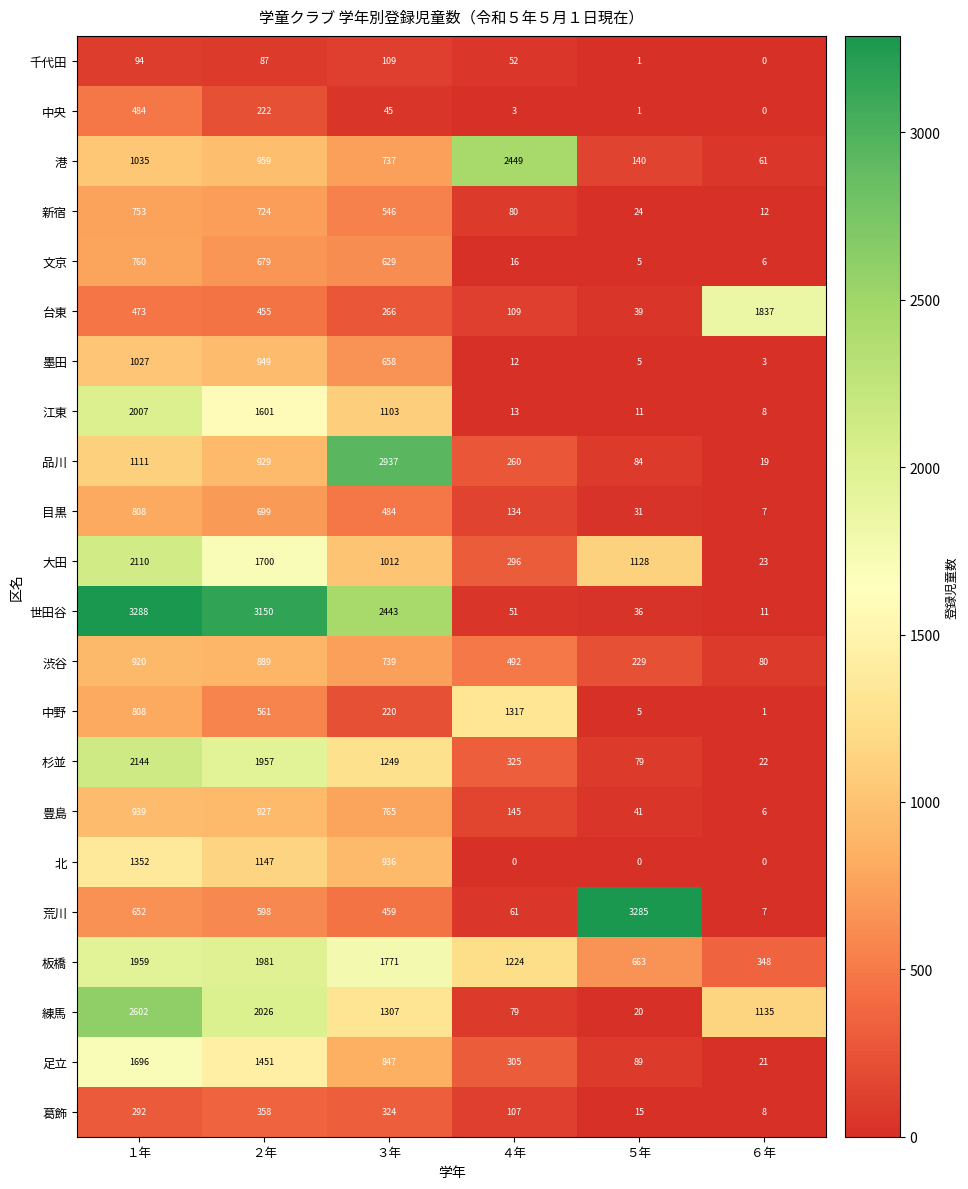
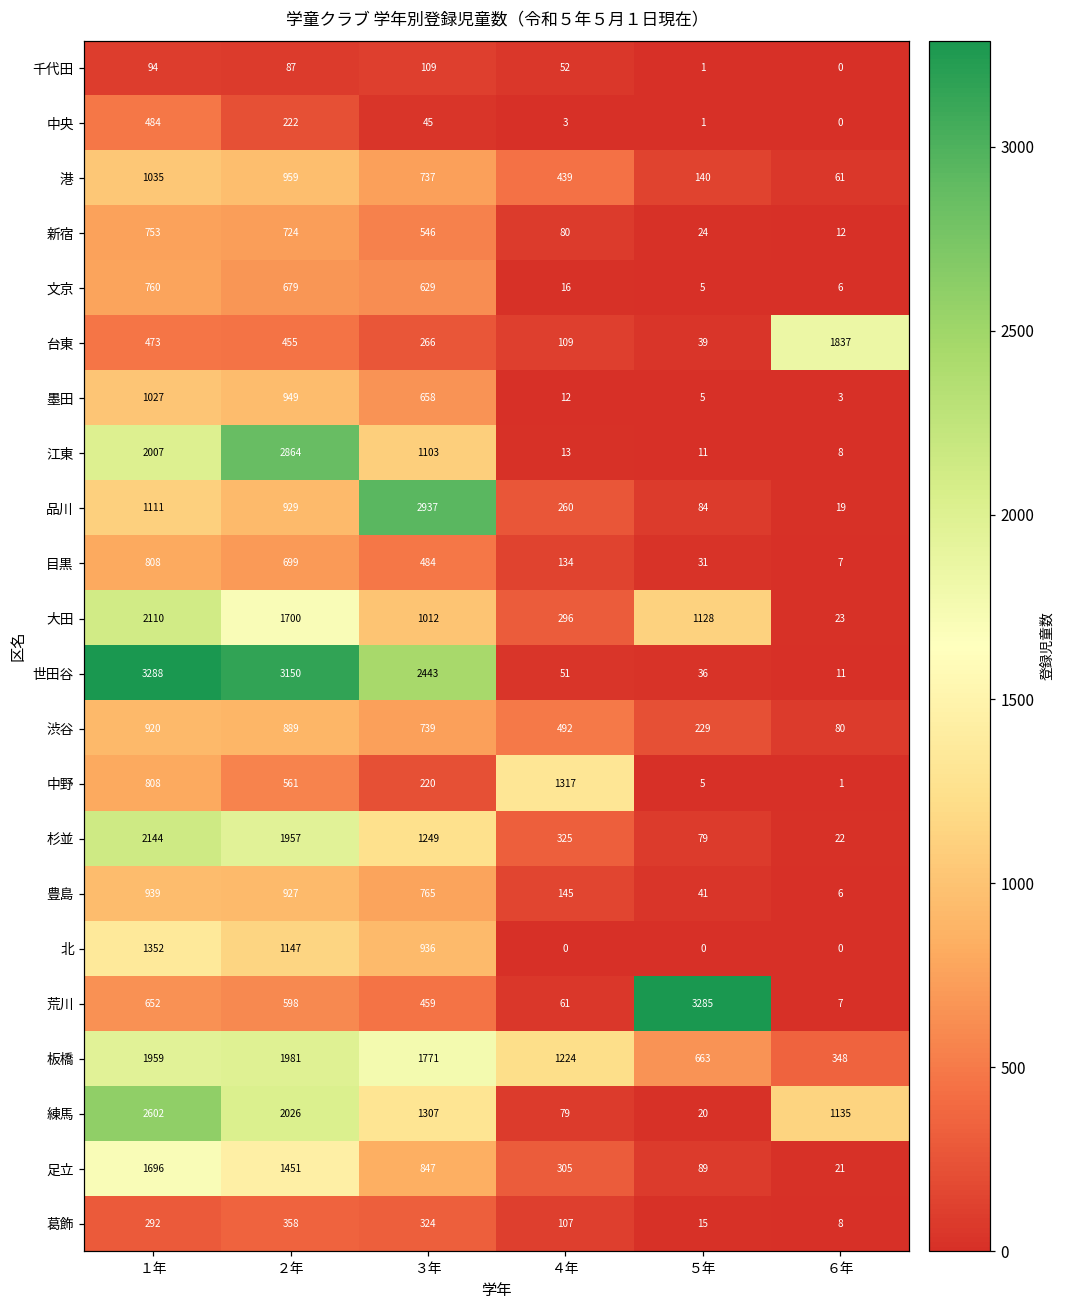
  {
    "千代田": {
      "１年": 94,
      "２年": 87,
      "３年": 109,
      "４年": 52,
      "５年": 1,
      "６年": 0
    },
    "中央": {
      "１年": 484,
      "２年": 222,
      "３年": 45,
      "４年": 3,
      "５年": 1,
      "６年": 0
    },
    "港": {
      "１年": 1035,
      "２年": 959,
      "３年": 737,
-     "４年": 2449,
+     "４年": 439,
      "５年": 140,
      "６年": 61
    },
    "新宿": {
      "１年": 753,
      "２年": 724,
      "３年": 546,
      "４年": 80,
      "５年": 24,
      "６年": 12
    },
    "文京": {
      "１年": 760,
      "２年": 679,
      "３年": 629,
      "４年": 16,
      "５年": 5,
      "６年": 6
    },
    "台東": {
      "１年": 473,
      "２年": 455,
      "３年": 266,
      "４年": 109,
      "５年": 39,
      "６年": 1837
    },
    "墨田": {
      "１年": 1027,
      "２年": 949,
      "３年": 658,
      "４年": 12,
      "５年": 5,
      "６年": 3
    },
    "江東": {
      "１年": 2007,
-     "２年": 1601,
+     "２年": 2864,
      "３年": 1103,
      "４年": 13,
      "５年": 11,
      "６年": 8
    },
    "品川": {
      "１年": 1111,
      "２年": 929,
      "３年": 2937,
      "４年": 260,
      "５年": 84,
      "６年": 19
    },
    "目黒": {
      "１年": 808,
      "２年": 699,
      "３年": 484,
      "４年": 134,
      "５年": 31,
      "６年": 7
    },
    "大田": {
      "１年": 2110,
      "２年": 1700,
      "３年": 1012,
      "４年": 296,
      "５年": 1128,
      "６年": 23
    },
    "世田谷": {
      "１年": 3288,
      "２年": 3150,
      "３年": 2443,
      "４年": 51,
      "５年": 36,
      "６年": 11
    },
    "渋谷": {
      "１年": 920,
      "２年": 889,
      "３年": 739,
      "４年": 492,
      "５年": 229,
      "６年": 80
    },
    "中野": {
      "１年": 808,
      "２年": 561,
      "３年": 220,
      "４年": 1317,
      "５年": 5,
      "６年": 1
    },
    "杉並": {
      "１年": 2144,
      "２年": 1957,
      "３年": 1249,
      "４年": 325,
      "５年": 79,
      "６年": 22
    },
    "豊島": {
      "１年": 939,
      "２年": 927,
      "３年": 765,
      "４年": 145,
      "５年": 41,
      "６年": 6
    },
    "北": {
      "１年": 1352,
      "２年": 1147,
      "３年": 936,
      "４年": 0,
      "５年": 0,
      "６年": 0
    },
    "荒川": {
      "１年": 652,
      "２年": 598,
      "３年": 459,
      "４年": 61,
      "５年": 3285,
      "６年": 7
    },
    "板橋": {
      "１年": 1959,
      "２年": 1981,
      "３年": 1771,
      "４年": 1224,
      "５年": 663,
      "６年": 348
    },
    "練馬": {
      "１年": 2602,
      "２年": 2026,
      "３年": 1307,
      "４年": 79,
      "５年": 20,
      "６年": 1135
    },
    "足立": {
      "１年": 1696,
      "２年": 1451,
      "３年": 847,
      "４年": 305,
      "５年": 89,
      "６年": 21
    },
    "葛飾": {
      "１年": 292,
      "２年": 358,
      "３年": 324,
      "４年": 107,
      "５年": 15,
      "６年": 8
    }
  }
